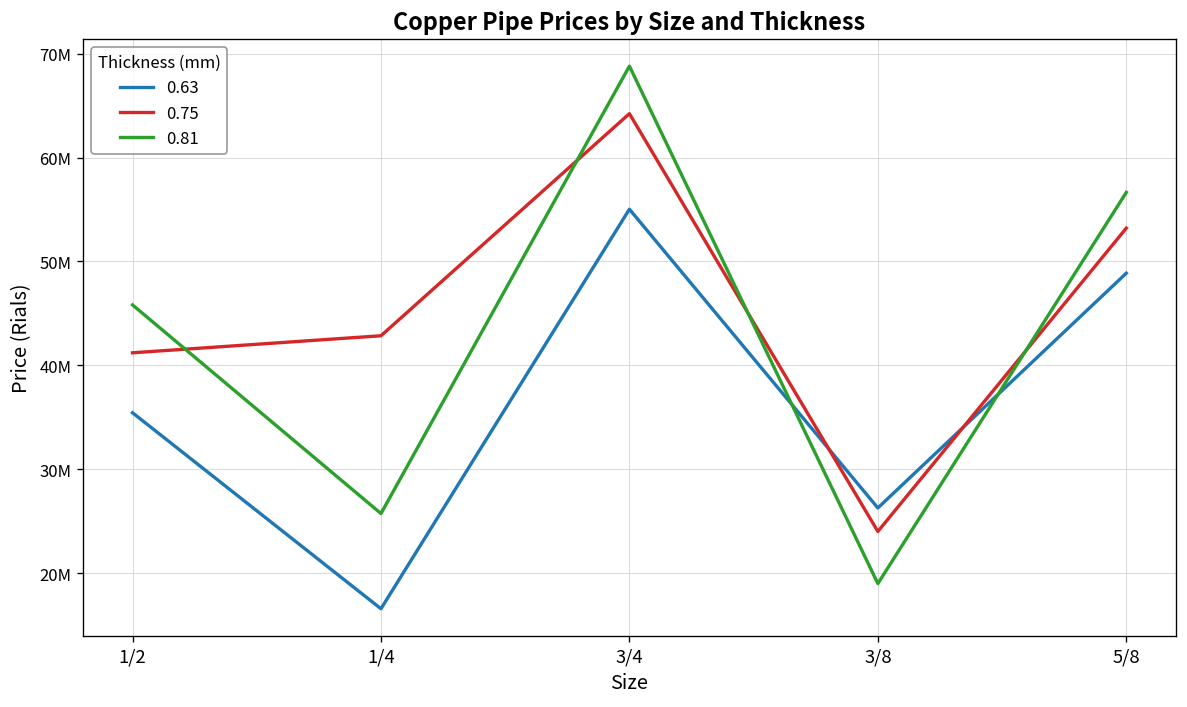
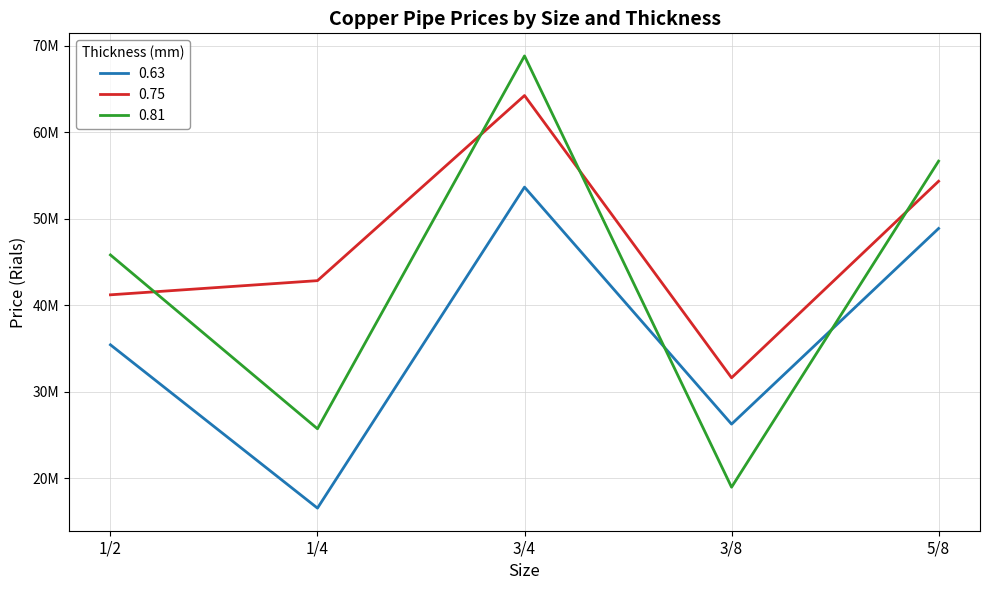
  {
    "0.63": {
      "1/2": 35000000,
      "1/4": 17000000,
-     "3/4": 55000000,
+     "3/4": 54000000,
      "3/8": 26000000,
      "5/8": 49000000
    },
    "0.75": {
      "1/2": 41000000,
      "1/4": 43000000,
      "3/4": 64000000,
-     "3/8": 24000000,
-     "5/8": 53000000
+     "3/8": 32000000,
+     "5/8": 54000000
    },
    "0.81": {
      "1/2": 46000000,
      "1/4": 26000000,
      "3/4": 69000000,
      "3/8": 19000000,
      "5/8": 57000000
    }
  }
